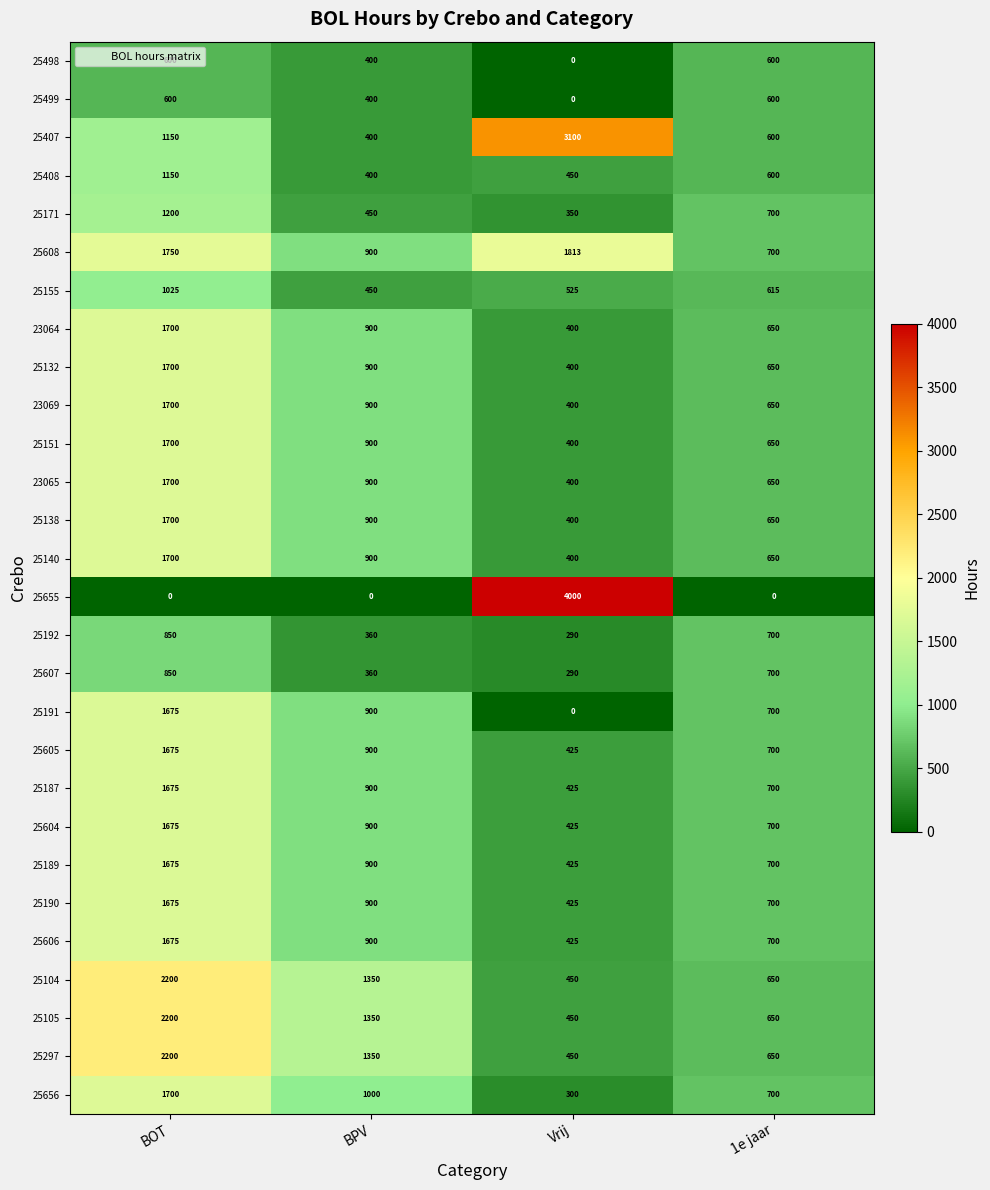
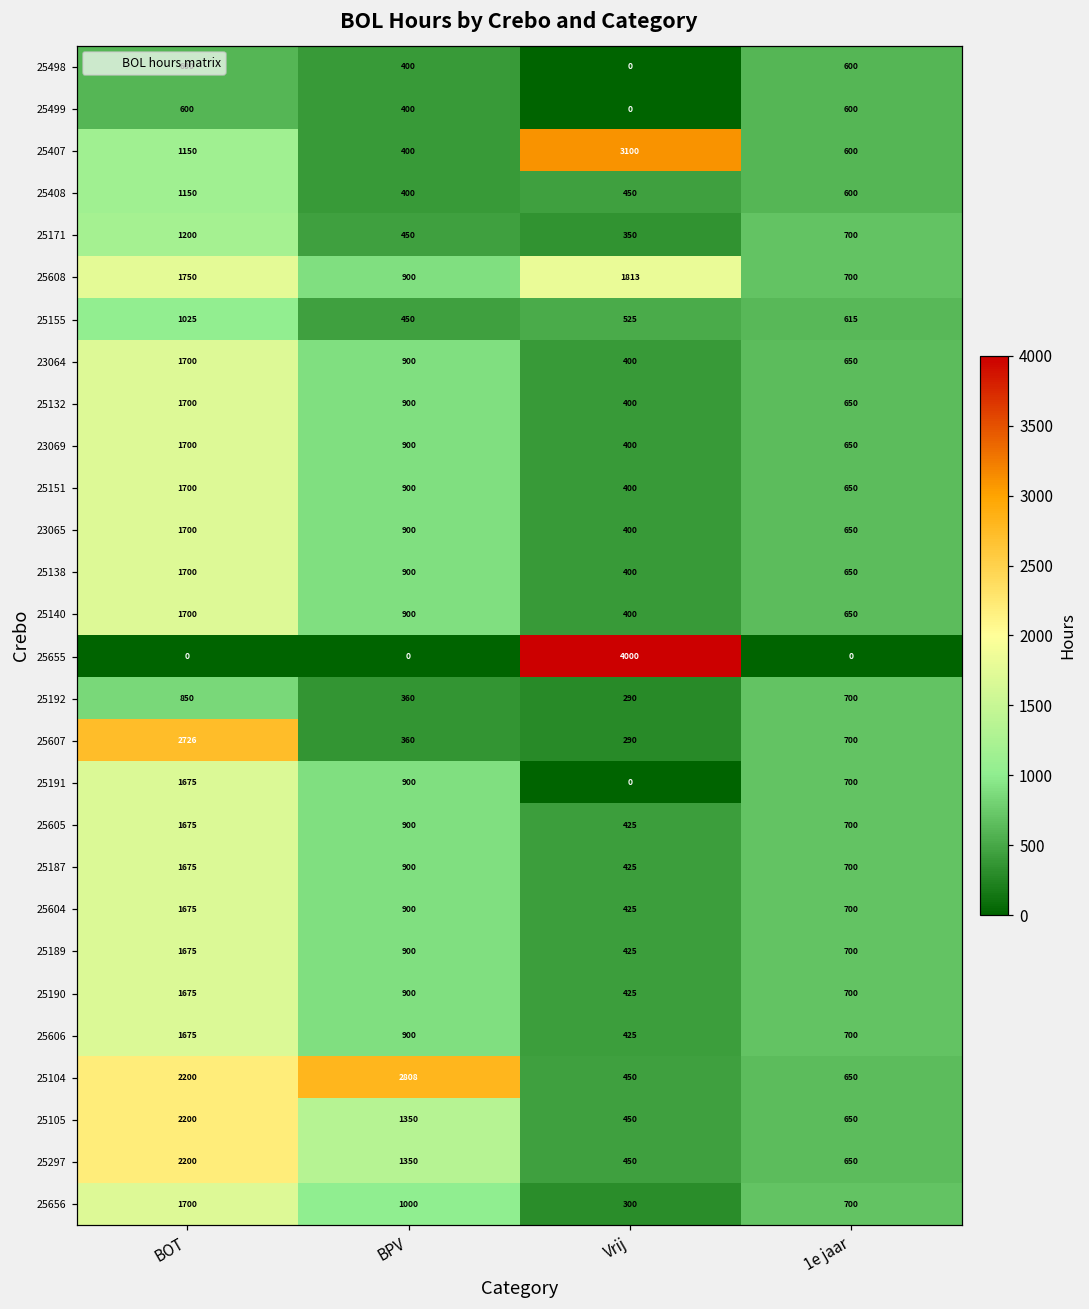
  {
    "25498": {
      "BPV": 400,
      "Vrij": 0,
      "1e jaar": 600
    },
    "25499": {
      "BOT": 600,
      "BPV": 400,
      "Vrij": 0,
      "1e jaar": 600
    },
    "25407": {
      "BOT": 1150,
      "BPV": 400,
      "Vrij": 3100,
      "1e jaar": 600
    },
    "25408": {
      "BOT": 1150,
      "BPV": 400,
      "Vrij": 450,
      "1e jaar": 600
    },
    "25171": {
      "BOT": 1200,
      "BPV": 450,
      "Vrij": 350,
      "1e jaar": 700
    },
    "25608": {
      "BOT": 1750,
      "BPV": 900,
      "Vrij": 1813,
      "1e jaar": 700
    },
    "25155": {
      "BOT": 1025,
      "BPV": 450,
      "Vrij": 525,
      "1e jaar": 615
    },
    "23064": {
      "BOT": 1700,
      "BPV": 900,
      "Vrij": 400,
      "1e jaar": 650
    },
    "25132": {
      "BOT": 1700,
      "BPV": 900,
      "Vrij": 400,
      "1e jaar": 650
    },
    "23069": {
      "BOT": 1700,
      "BPV": 900,
      "Vrij": 400,
      "1e jaar": 650
    },
    "25151": {
      "BOT": 1700,
      "BPV": 900,
      "Vrij": 400,
      "1e jaar": 650
    },
    "23065": {
      "BOT": 1700,
      "BPV": 900,
      "Vrij": 400,
      "1e jaar": 650
    },
    "25138": {
      "BOT": 1700,
      "BPV": 900,
      "Vrij": 400,
      "1e jaar": 650
    },
    "25140": {
      "BOT": 1700,
      "BPV": 900,
      "Vrij": 400,
      "1e jaar": 650
    },
    "25655": {
      "BOT": 0,
      "BPV": 0,
      "Vrij": 4000,
      "1e jaar": 0
    },
    "25192": {
      "BOT": 850,
      "BPV": 360,
      "Vrij": 290,
      "1e jaar": 700
    },
    "25607": {
-     "BOT": 850,
+     "BOT": 2726,
      "BPV": 360,
      "Vrij": 290,
      "1e jaar": 700
    },
    "25191": {
      "BOT": 1675,
      "BPV": 900,
      "Vrij": 0,
      "1e jaar": 700
    },
    "25605": {
      "BOT": 1675,
      "BPV": 900,
      "Vrij": 425,
      "1e jaar": 700
    },
    "25187": {
      "BOT": 1675,
      "BPV": 900,
      "Vrij": 425,
      "1e jaar": 700
    },
    "25604": {
      "BOT": 1675,
      "BPV": 900,
      "Vrij": 425,
      "1e jaar": 700
    },
    "25189": {
      "BOT": 1675,
      "BPV": 900,
      "Vrij": 425,
      "1e jaar": 700
    },
    "25190": {
      "BOT": 1675,
      "BPV": 900,
      "Vrij": 425,
      "1e jaar": 700
    },
    "25606": {
      "BOT": 1675,
      "BPV": 900,
      "Vrij": 425,
      "1e jaar": 700
    },
    "25104": {
      "BOT": 2200,
-     "BPV": 1350,
+     "BPV": 2808,
      "Vrij": 450,
      "1e jaar": 650
    },
    "25105": {
      "BOT": 2200,
      "BPV": 1350,
      "Vrij": 450,
      "1e jaar": 650
    },
    "25297": {
      "BOT": 2200,
      "BPV": 1350,
      "Vrij": 450,
      "1e jaar": 650
    },
    "25656": {
      "BOT": 1700,
      "BPV": 1000,
      "Vrij": 300,
      "1e jaar": 700
    }
  }
